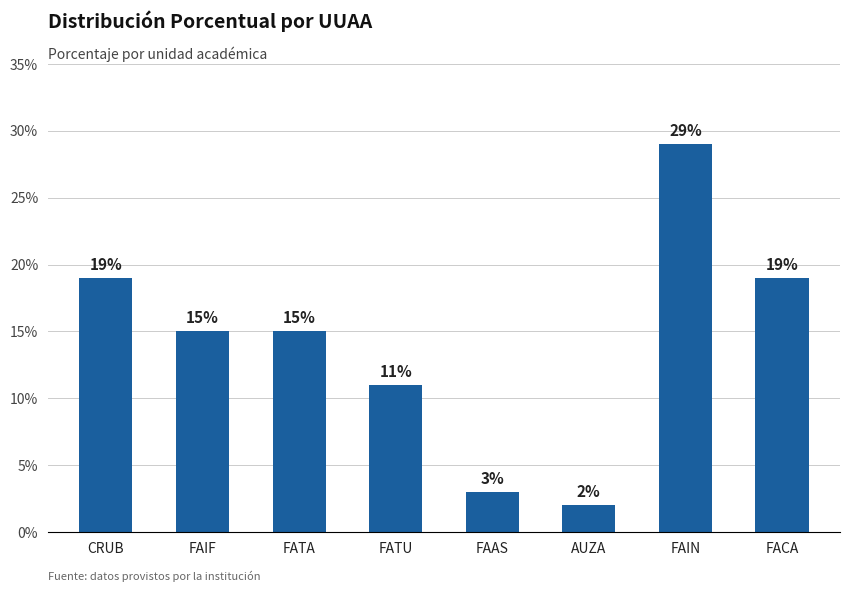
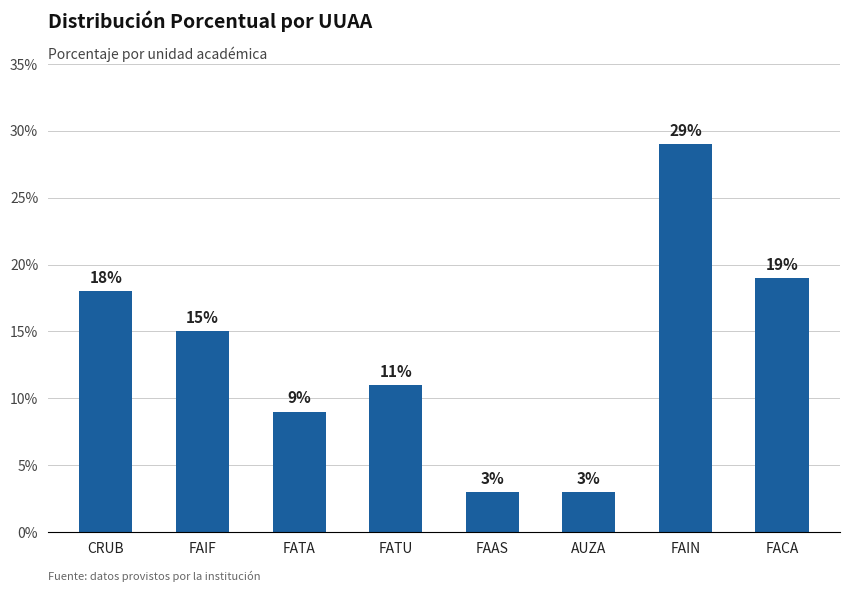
  {
-   "CRUB": "19%",
+   "CRUB": "18%",
    "FAIF": "15%",
-   "FATA": "15%",
+   "FATA": "9%",
    "FATU": "11%",
    "FAAS": "3%",
-   "AUZA": "2%",
+   "AUZA": "3%",
    "FAIN": "29%",
    "FACA": "19%"
  }
